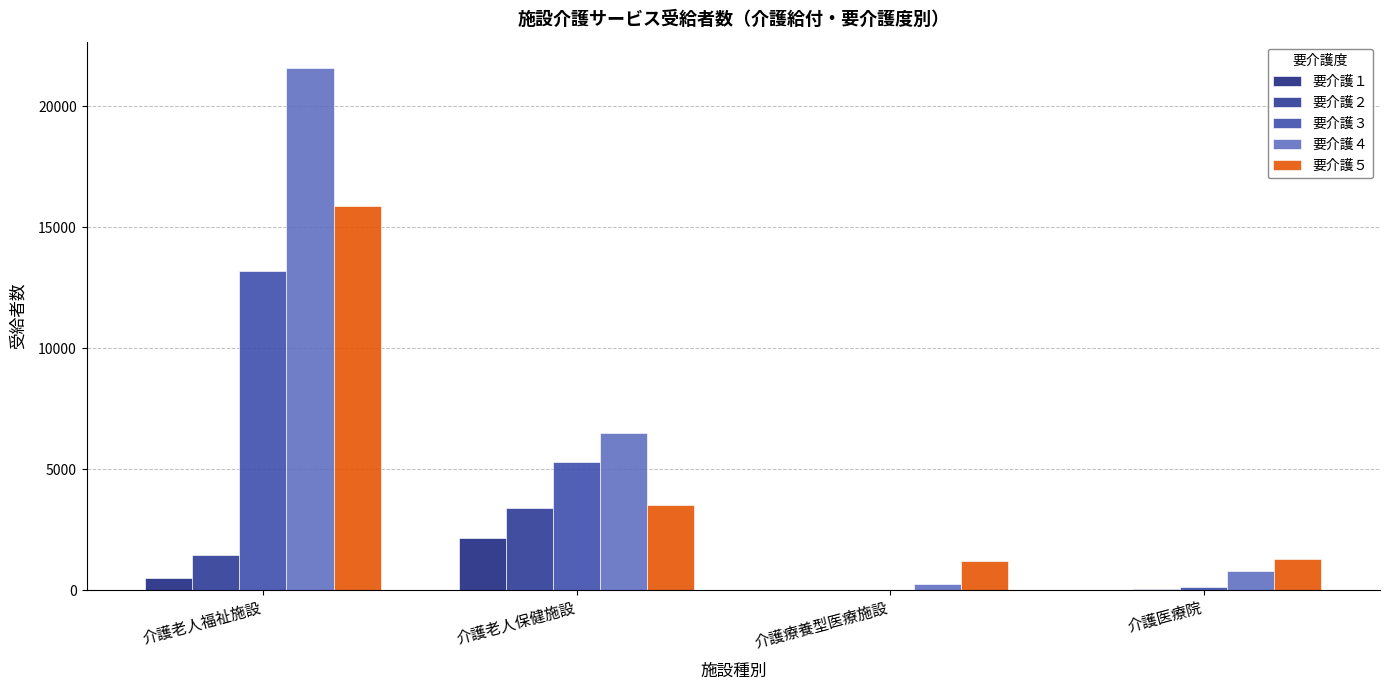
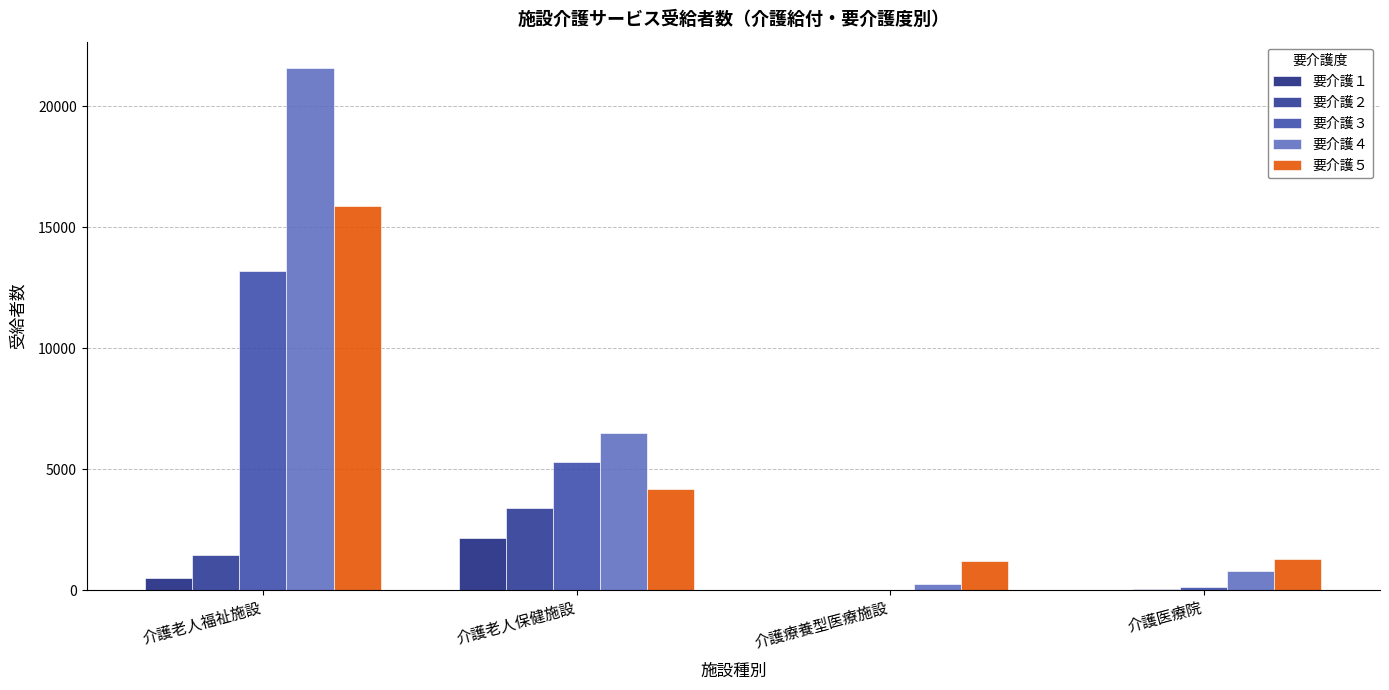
  {
    "要介護５": {
      "介護老人福祉施設": 15900,
-     "介護老人保健施設": 3500,
+     "介護老人保健施設": 4200,
      "介護療養型医療施設": 1200,
      "介護医療院": 1300
    }
  }
